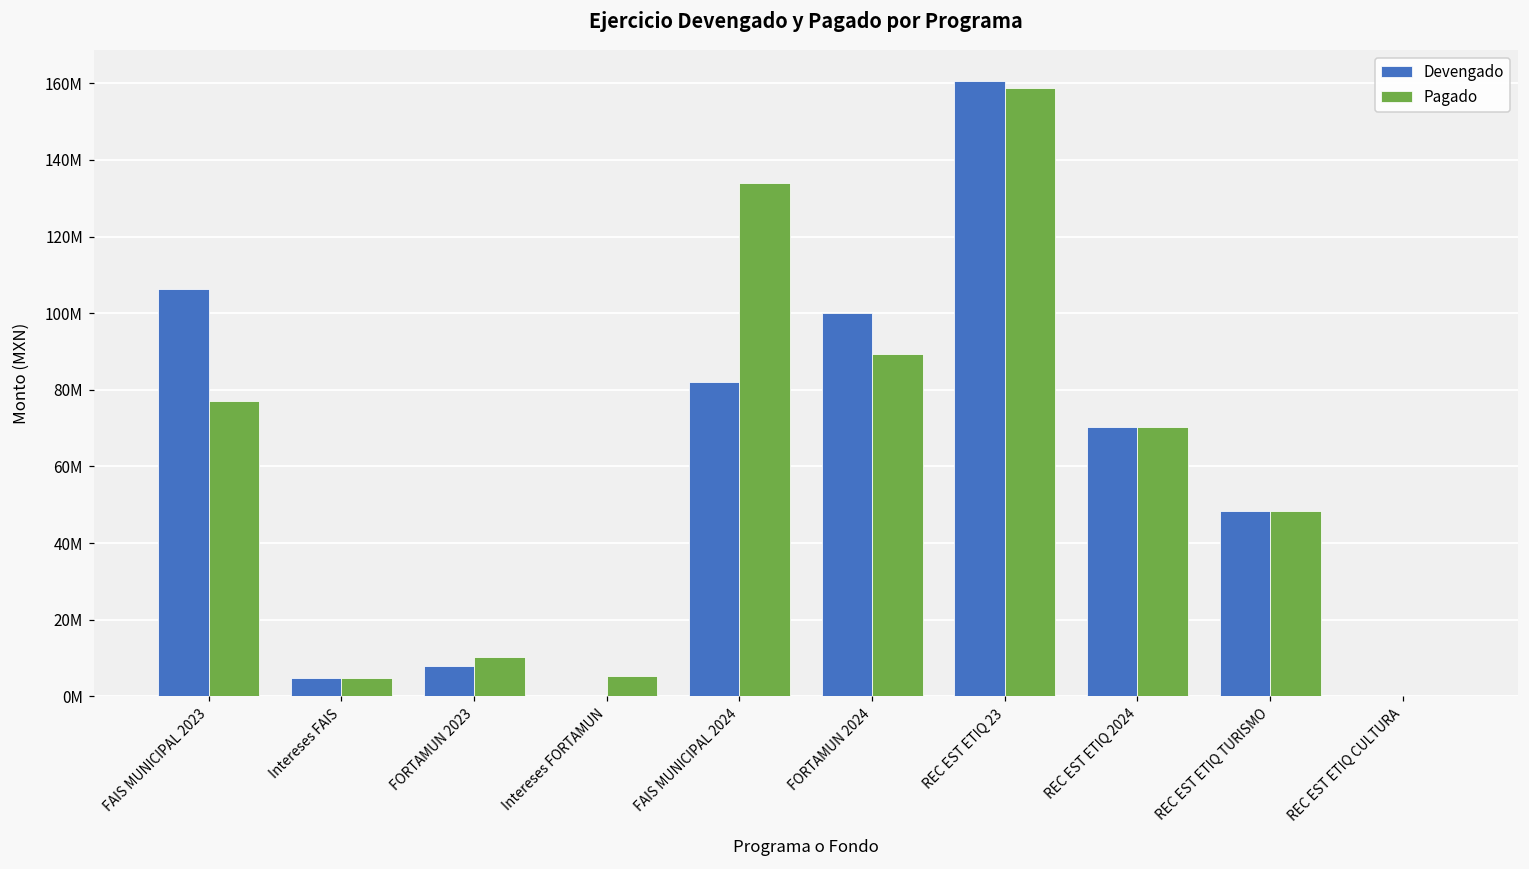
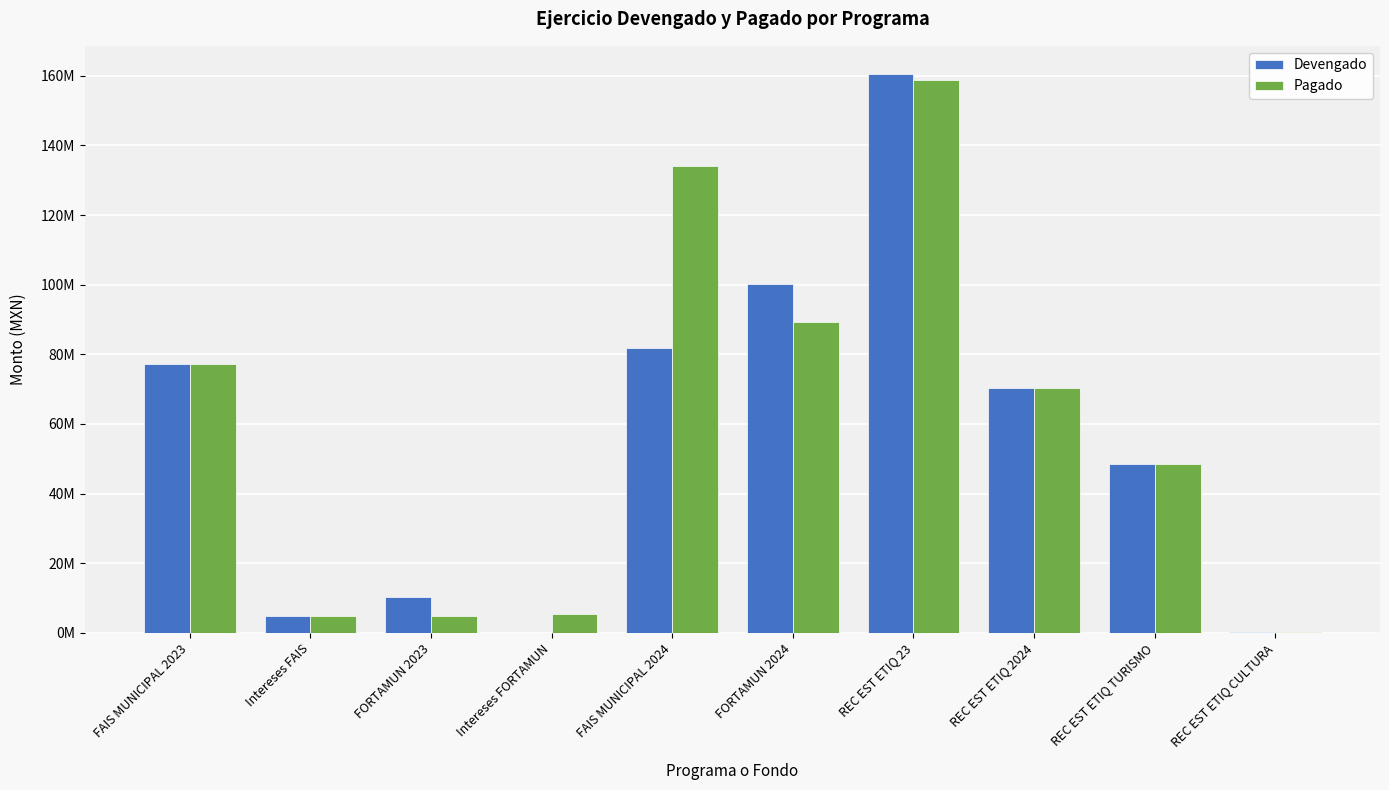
  {
    "Devengado": {
-     "FAIS MUNICIPAL 2023": 106000000,
+     "FAIS MUNICIPAL 2023": 77000000,
      "Intereses FAIS": 5000000,
-     "FORTAMUN 2023": 8000000,
+     "FORTAMUN 2023": 10000000,
      "FAIS MUNICIPAL 2024": 82000000,
      "FORTAMUN 2024": 100000000,
      "REC EST ETIQ 23": 161000000,
      "REC EST ETIQ 2024": 70000000,
      "REC EST ETIQ TURISMO": 48000000
    },
    "Pagado": {
      "FAIS MUNICIPAL 2023": 77000000,
      "Intereses FAIS": 5000000,
-     "FORTAMUN 2023": 10000000,
+     "FORTAMUN 2023": 5000000,
      "Intereses FORTAMUN": 5000000,
      "FAIS MUNICIPAL 2024": 134000000,
      "FORTAMUN 2024": 89000000,
      "REC EST ETIQ 23": 159000000,
      "REC EST ETIQ 2024": 70000000,
      "REC EST ETIQ TURISMO": 48000000
    }
  }
